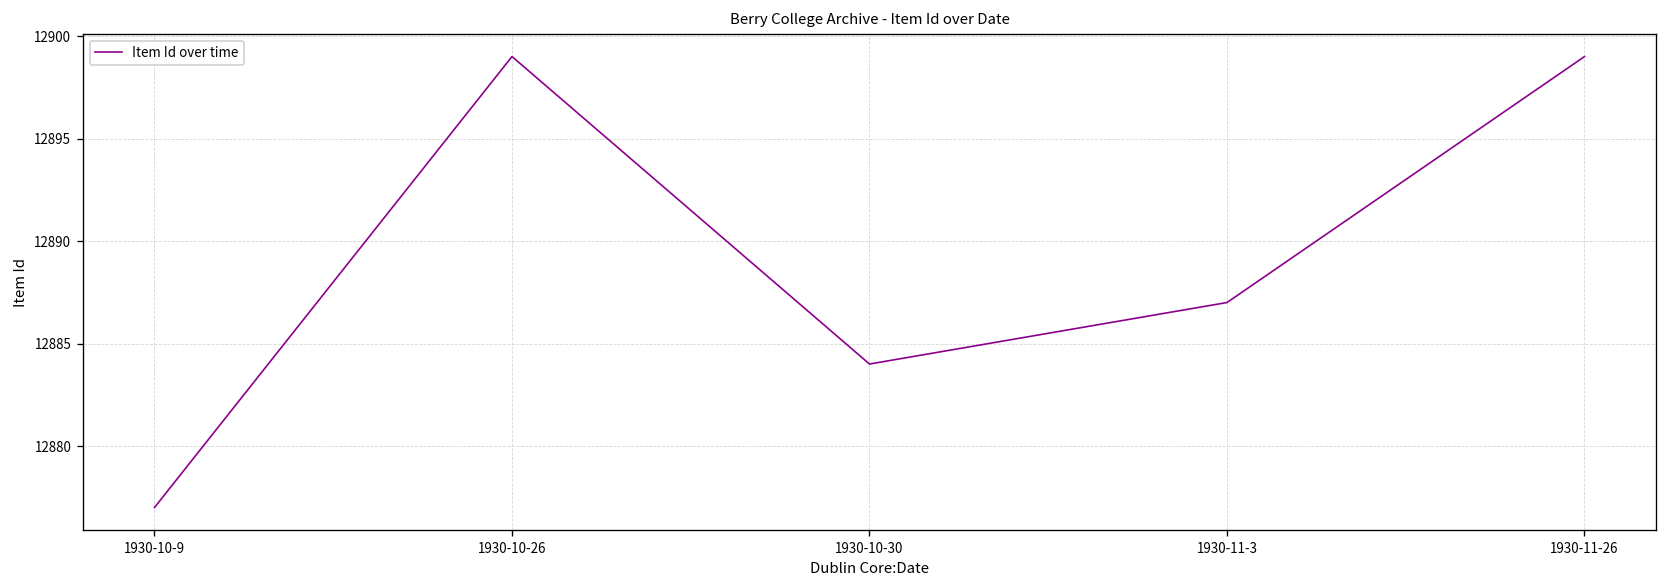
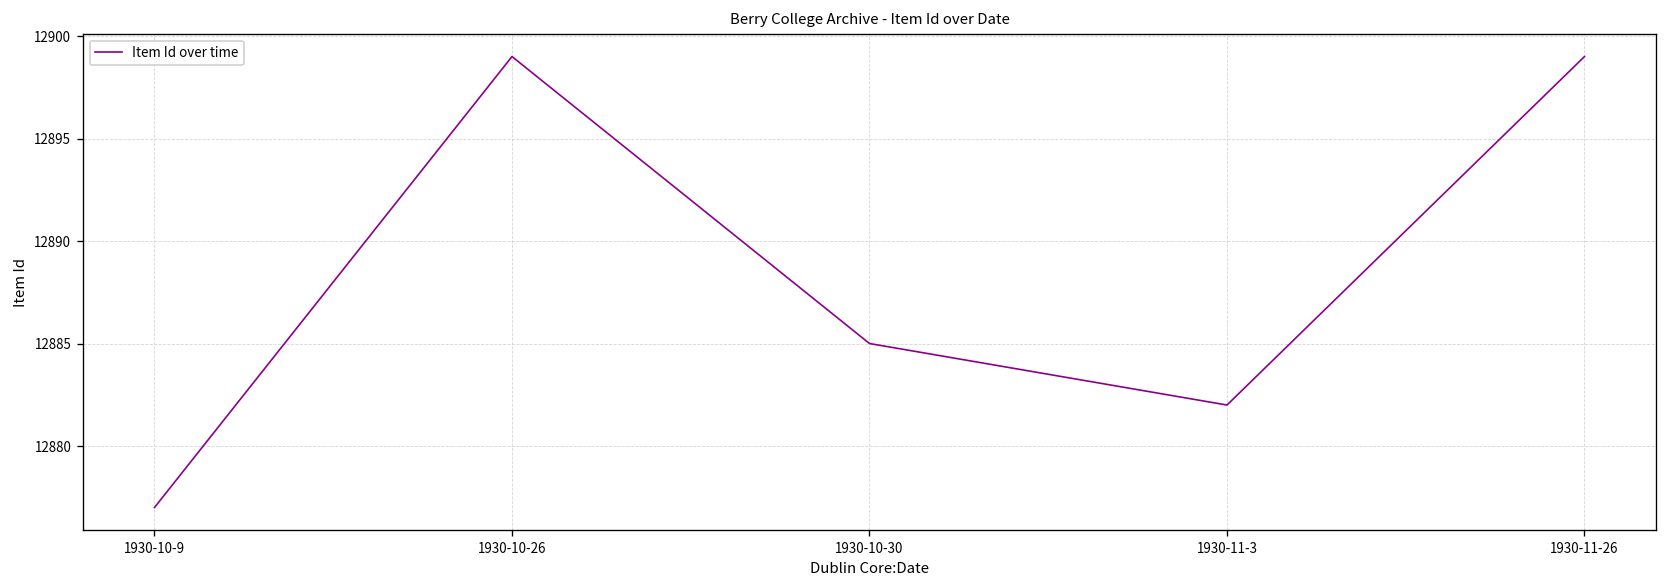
  {
    "1930-10-9": 12877,
    "1930-10-26": 12899,
-   "1930-10-30": 12884,
-   "1930-11-3": 12887,
+   "1930-10-30": 12885,
+   "1930-11-3": 12882,
    "1930-11-26": 12899
  }
